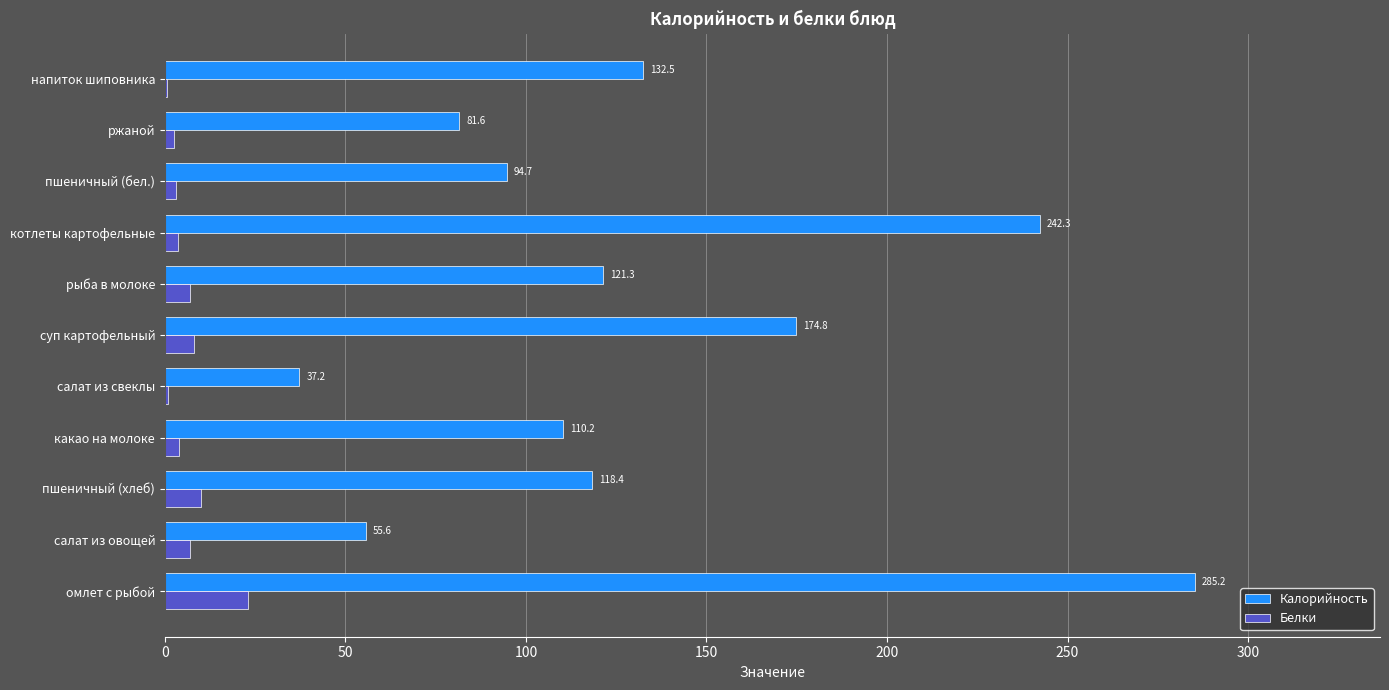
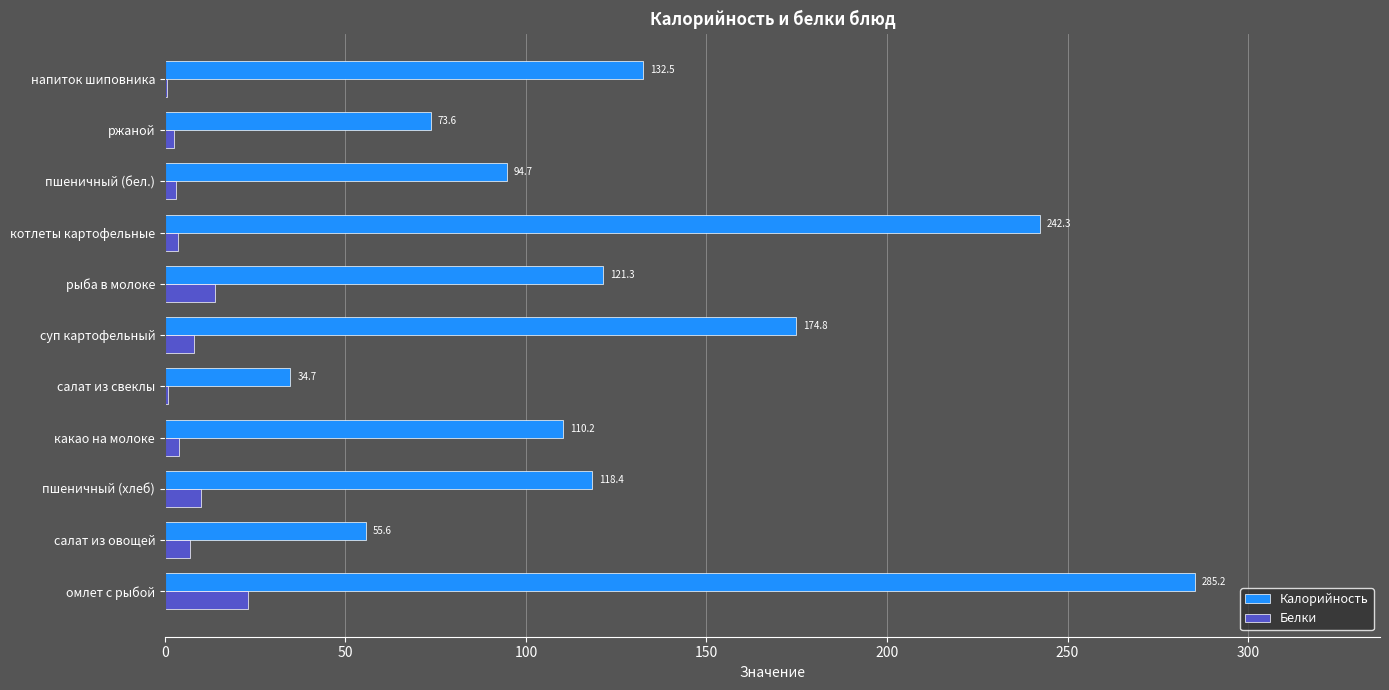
  {
    "Калорийность": {
      "напиток шиповника": 132.5,
-     "ржаной": 81.6,
+     "ржаной": 73.6,
      "пшеничный (бел.)": 94.7,
      "котлеты картофельные": 242.3,
      "рыба в молоке": 121.3,
      "суп картофельный": 174.8,
-     "салат из свеклы": 37.2,
+     "салат из свеклы": 34.7,
      "какао на молоке": 110.2,
      "пшеничный (хлеб)": 118.4,
      "салат из овощей": 55.6,
      "омлет с рыбой": 285.2
    },
    "Белки": {
      "напиток шиповника": 1,
      "ржаной": 3,
      "пшеничный (бел.)": 3,
      "котлеты картофельные": 4,
-     "рыба в молоке": 7,
+     "рыба в молоке": 14,
      "суп картофельный": 8,
      "салат из свеклы": 1,
      "какао на молоке": 4,
      "пшеничный (хлеб)": 10,
      "салат из овощей": 7,
      "омлет с рыбой": 23
    }
  }
